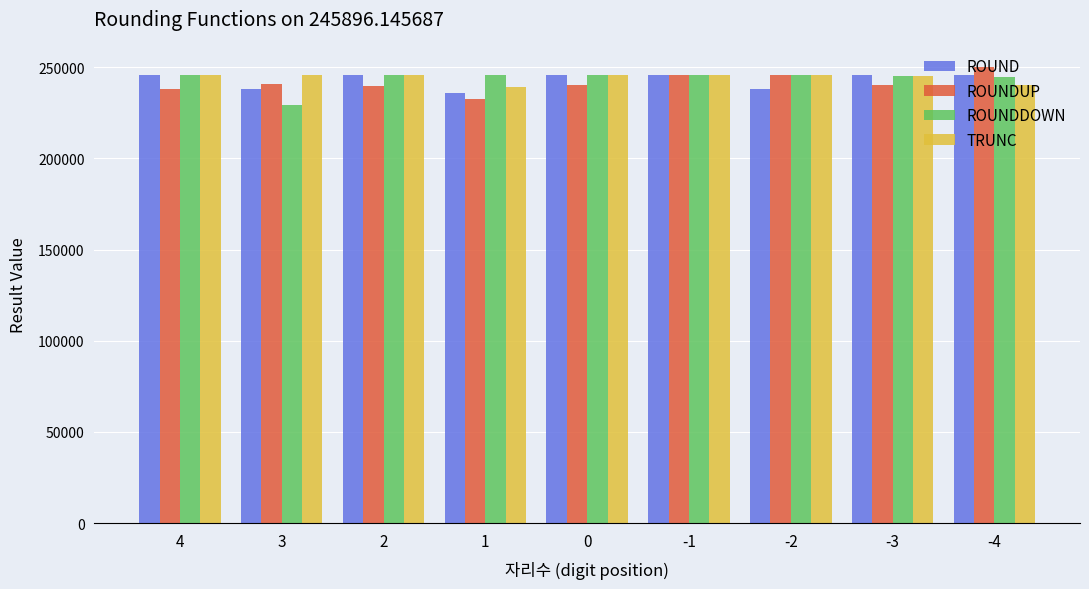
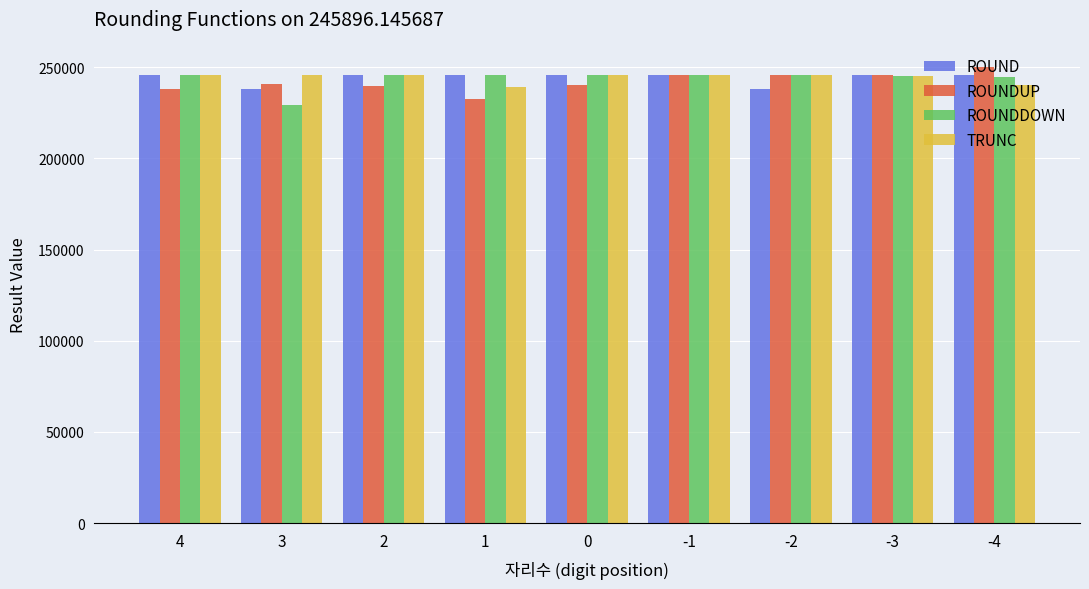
  {
    "ROUND": {
      "4": 246000,
      "3": 238000,
      "2": 246000,
-     "1": 236000,
+     "1": 246000,
      "0": 246000,
      "-1": 246000,
      "-2": 238000,
      "-3": 246000,
      "-4": 246000
    },
    "ROUNDUP": {
      "4": 238000,
      "3": 241000,
      "2": 240000,
      "1": 232000,
      "0": 240000,
      "-1": 246000,
      "-2": 246000,
-     "-3": 240000,
+     "-3": 246000,
      "-4": 250000
    },
    "ROUNDDOWN": {
      "4": 246000,
      "3": 229000,
      "2": 246000,
      "1": 246000,
      "0": 246000,
      "-1": 246000,
      "-2": 246000,
      "-3": 245000,
      "-4": 245000
    },
    "TRUNC": {
      "4": 246000,
      "3": 246000,
      "2": 246000,
      "1": 239000,
      "0": 246000,
      "-1": 246000,
      "-2": 246000,
      "-3": 245000,
      "-4": 240000
    }
  }
